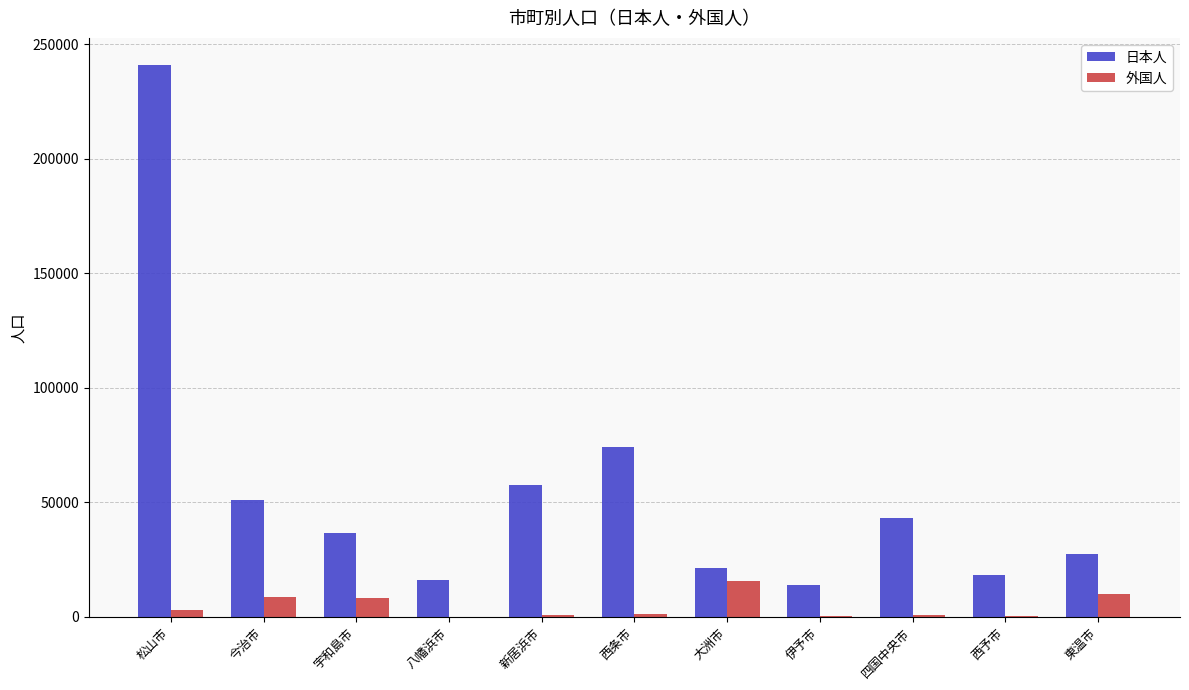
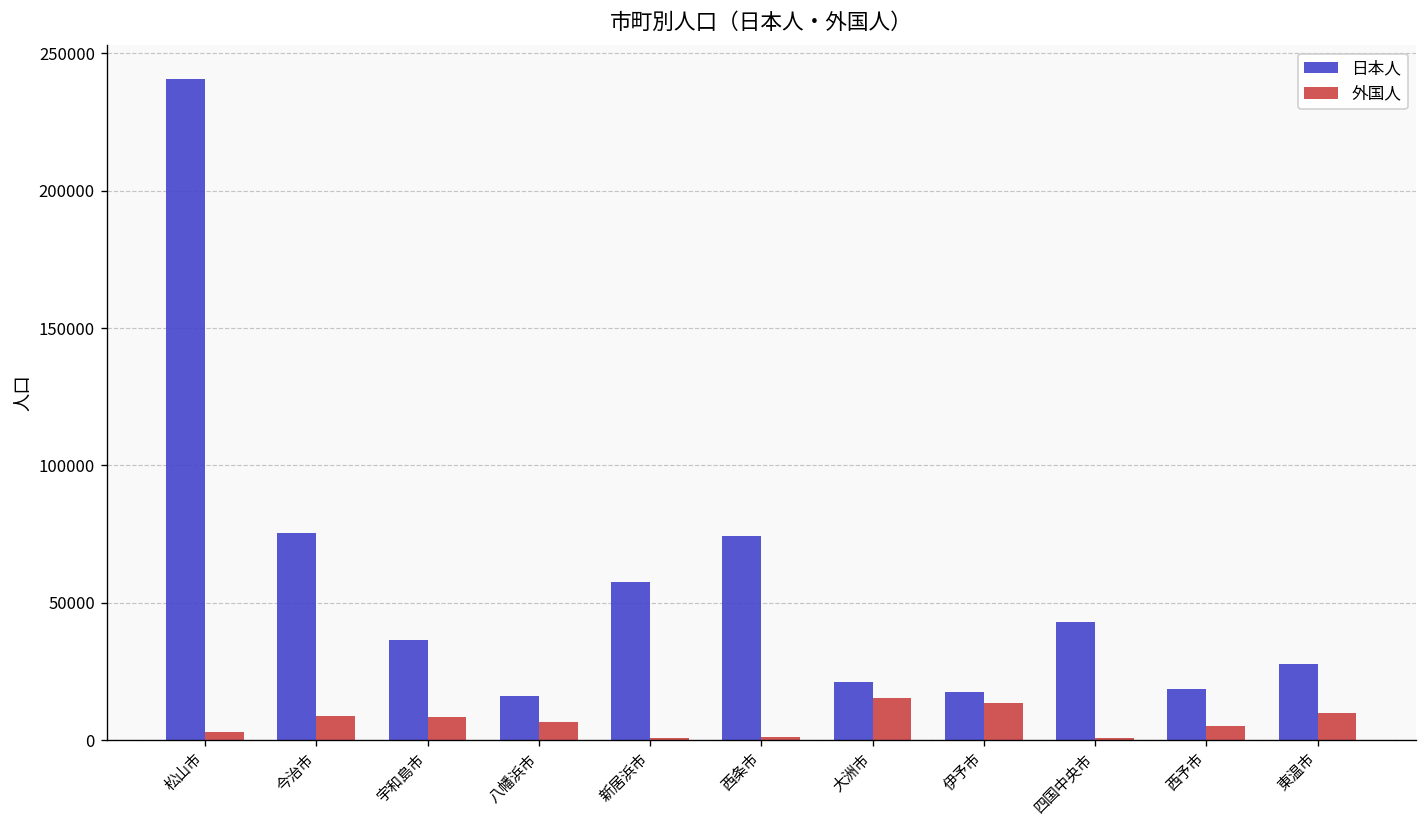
  {
    "日本人": {
      "松山市": 241000,
-     "今治市": 51000,
+     "今治市": 75000,
      "宇和島市": 36000,
      "八幡浜市": 16000,
      "新居浜市": 58000,
      "西条市": 74000,
      "大洲市": 21000,
-     "伊予市": 14000,
+     "伊予市": 18000,
      "四国中央市": 43000,
      "西予市": 18000,
      "東温市": 28000
    },
    "外国人": {
      "松山市": 3000,
      "今治市": 9000,
      "宇和島市": 8000,
-     "八幡浜市": 0,
+     "八幡浜市": 7000,
      "西条市": 1000,
      "大洲市": 16000,
-     "伊予市": 0,
-     "西予市": 0,
+     "伊予市": 13000,
+     "西予市": 5000,
      "東温市": 10000
    }
  }
